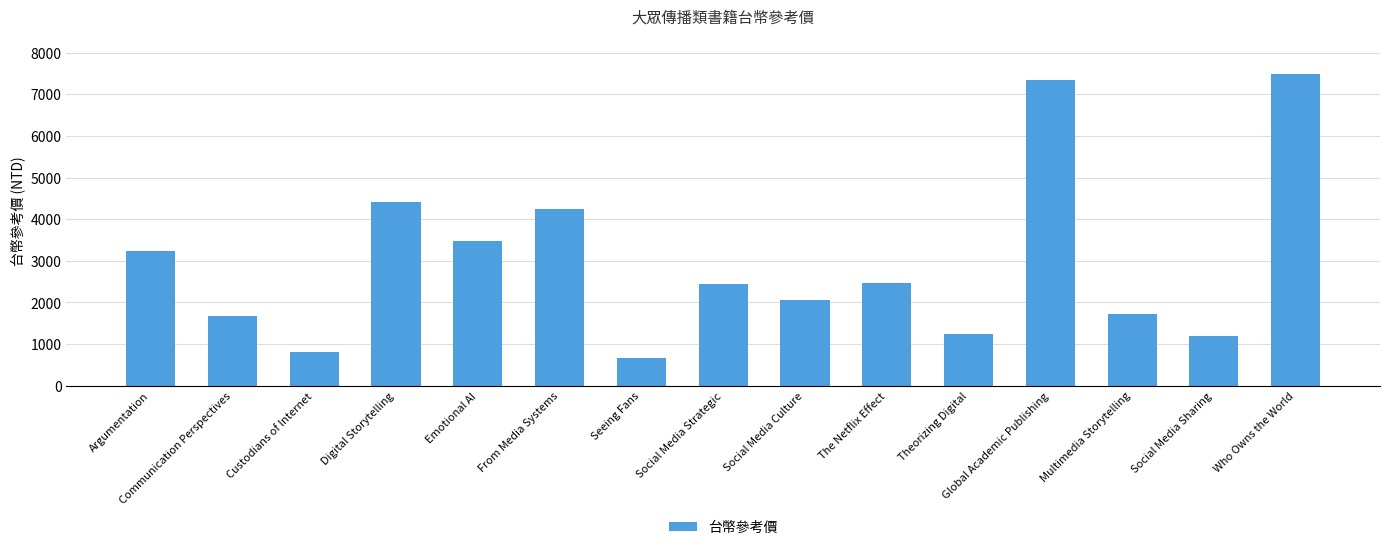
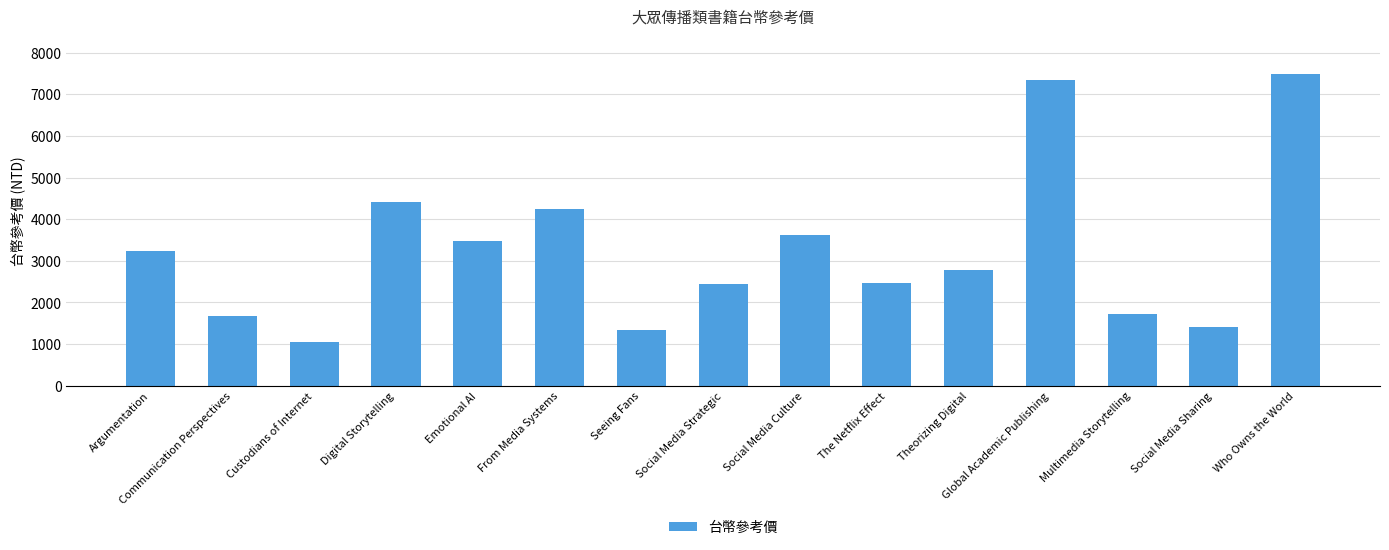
  {
    "Argumentation": 3200,
    "Communication Perspectives": 1700,
-   "Custodians of Internet": 800,
+   "Custodians of Internet": 1100,
    "Digital Storytelling": 4400,
    "Emotional AI": 3500,
    "From Media Systems": 4300,
-   "Seeing Fans": 700,
+   "Seeing Fans": 1300,
    "Social Media Strategic": 2500,
-   "Social Media Culture": 2100,
+   "Social Media Culture": 3600,
    "The Netflix Effect": 2500,
-   "Theorizing Digital": 1200,
+   "Theorizing Digital": 2800,
    "Global Academic Publishing": 7300,
    "Multimedia Storytelling": 1700,
-   "Social Media Sharing": 1200,
+   "Social Media Sharing": 1400,
    "Who Owns the World": 7500
  }
